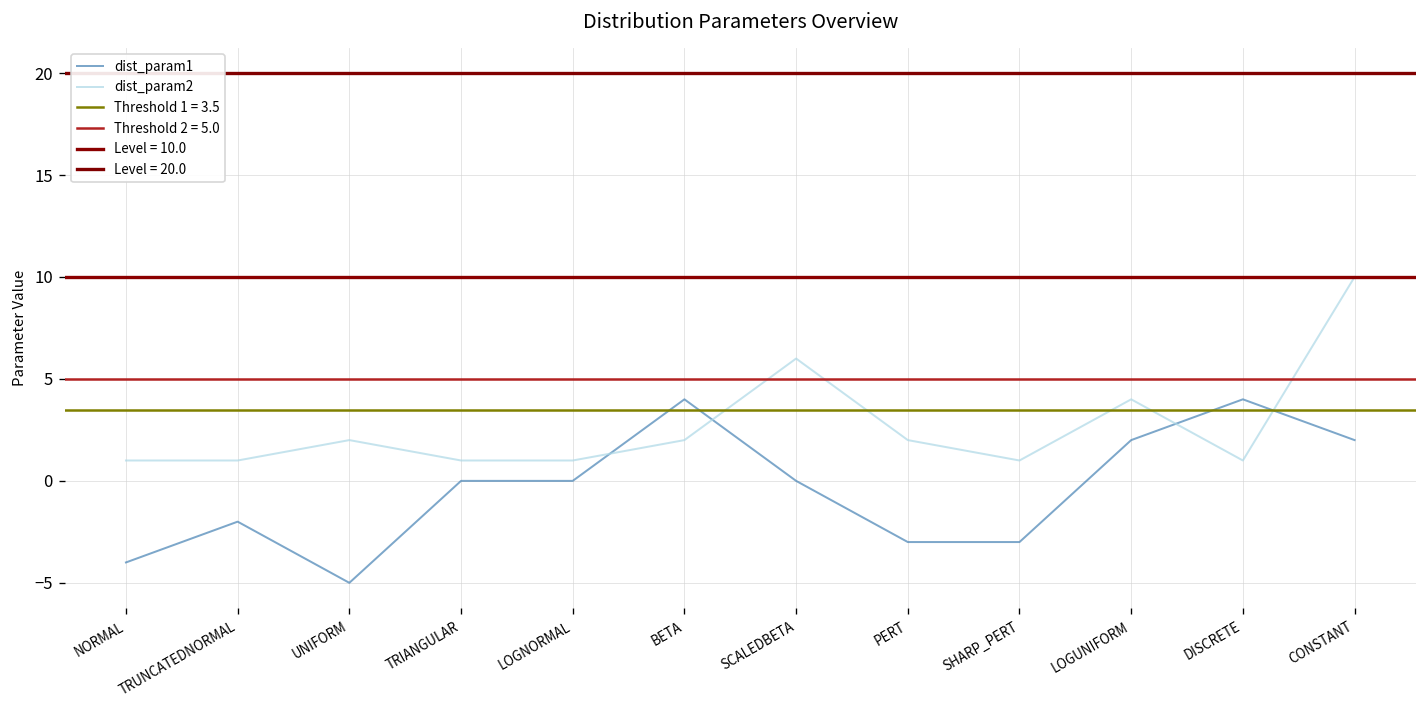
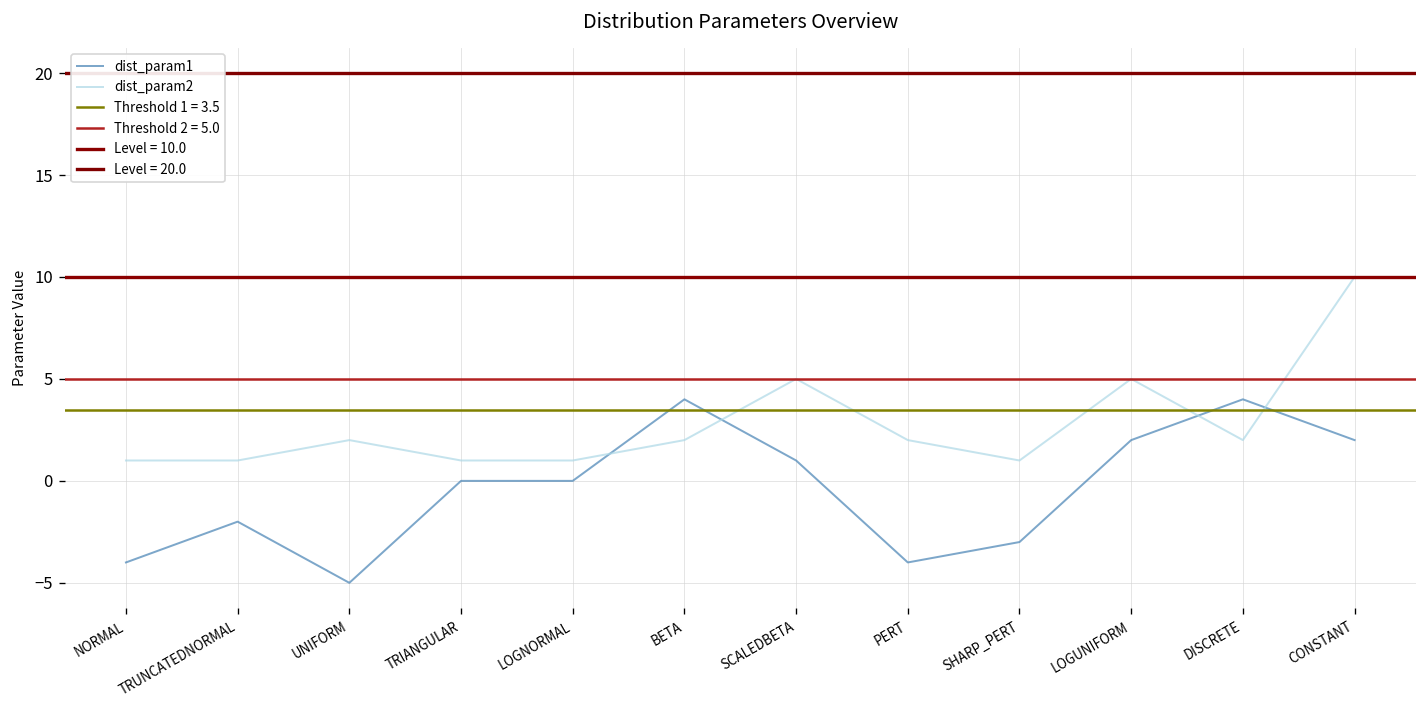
  {
    "dist_param1": {
      "NORMAL": -4,
      "TRUNCATEDNORMAL": -2,
      "UNIFORM": -5,
      "TRIANGULAR": 0,
      "LOGNORMAL": 0,
      "BETA": 4,
-     "SCALEDBETA": 0,
-     "PERT": -3,
+     "SCALEDBETA": 1,
+     "PERT": -4,
      "SHARP_PERT": -3,
      "LOGUNIFORM": 2,
      "DISCRETE": 4,
      "CONSTANT": 2
    },
    "dist_param2": {
      "NORMAL": 1,
      "TRUNCATEDNORMAL": 1,
      "UNIFORM": 2,
      "TRIANGULAR": 1,
      "LOGNORMAL": 1,
      "BETA": 2,
-     "SCALEDBETA": 6,
+     "SCALEDBETA": 5,
      "PERT": 2,
      "SHARP_PERT": 1,
-     "LOGUNIFORM": 4,
-     "DISCRETE": 1,
+     "LOGUNIFORM": 5,
+     "DISCRETE": 2,
      "CONSTANT": 10
    }
  }
